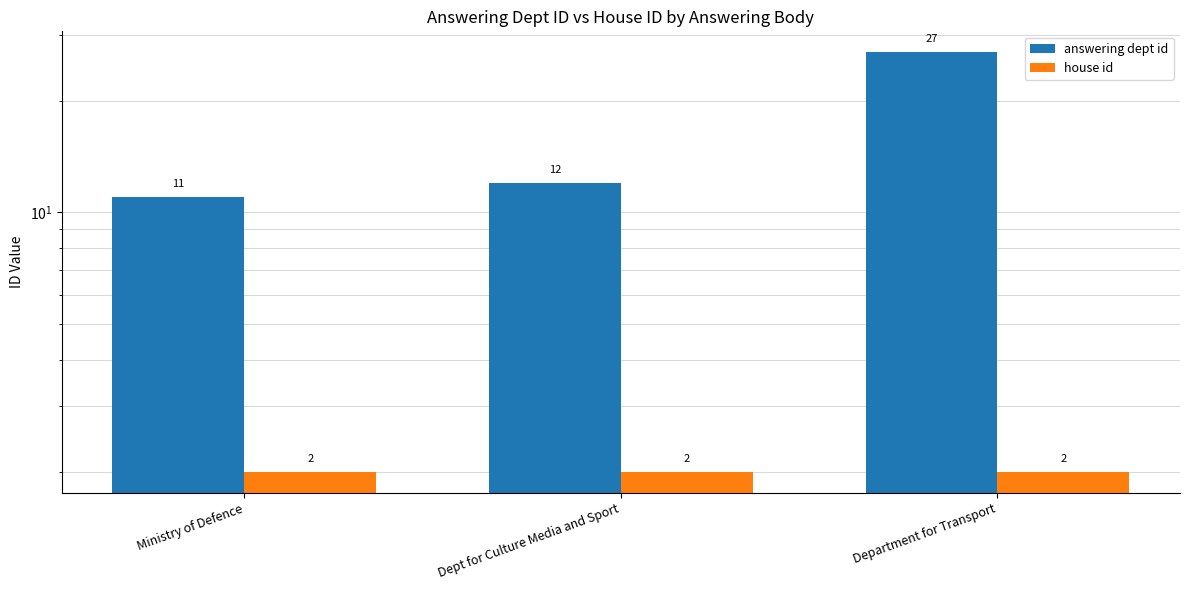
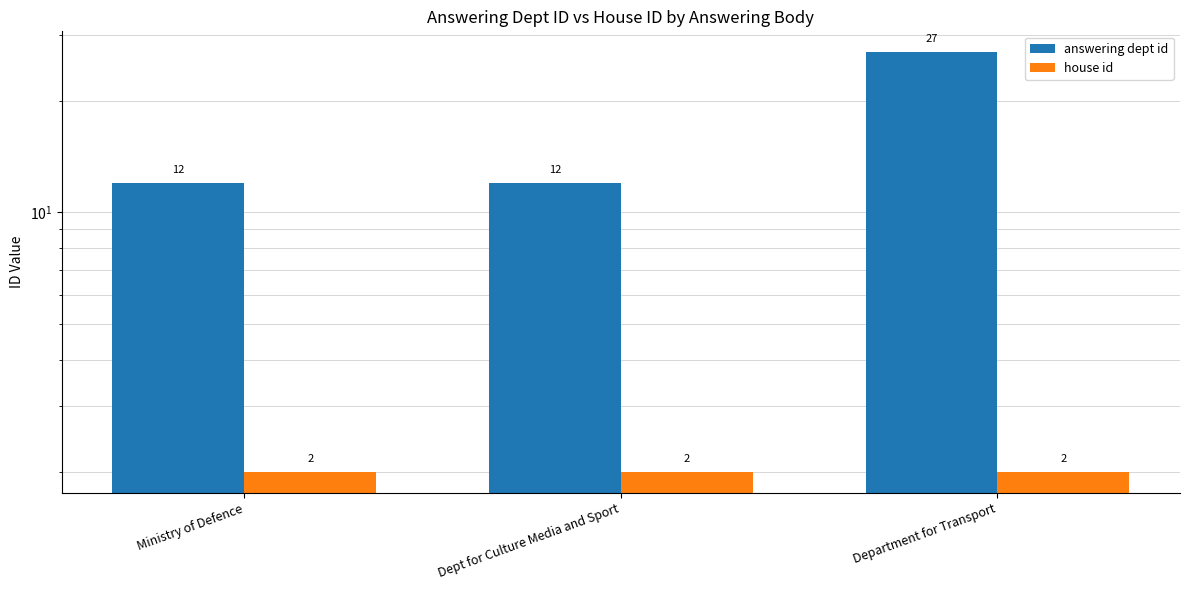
  {
    "answering dept id": {
-     "Ministry of Defence": 11,
+     "Ministry of Defence": 12,
      "Dept for Culture Media and Sport": 12,
      "Department for Transport": 27
    },
    "house id": {
      "Ministry of Defence": 2,
      "Dept for Culture Media and Sport": 2,
      "Department for Transport": 2
    }
  }
